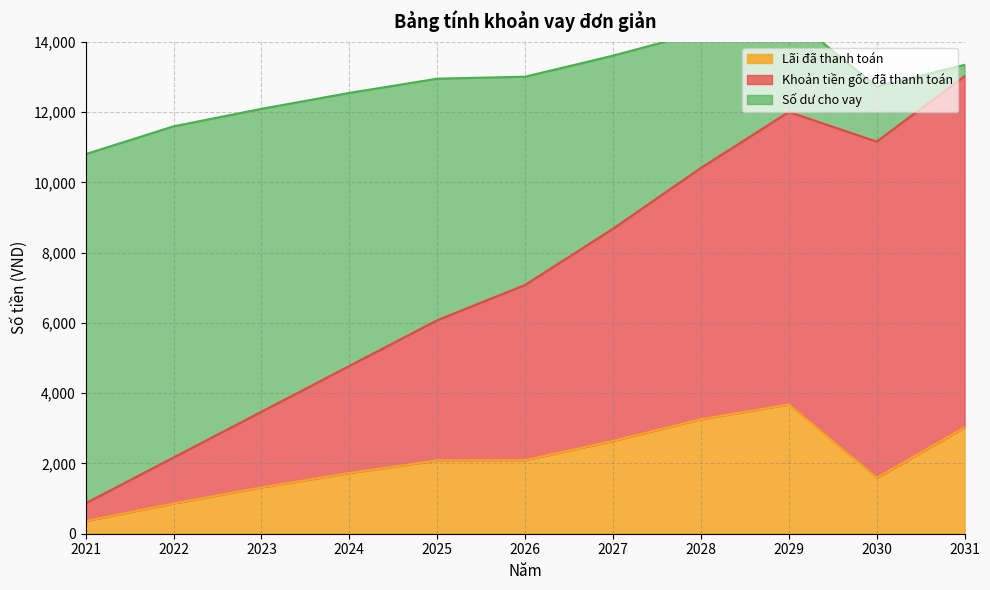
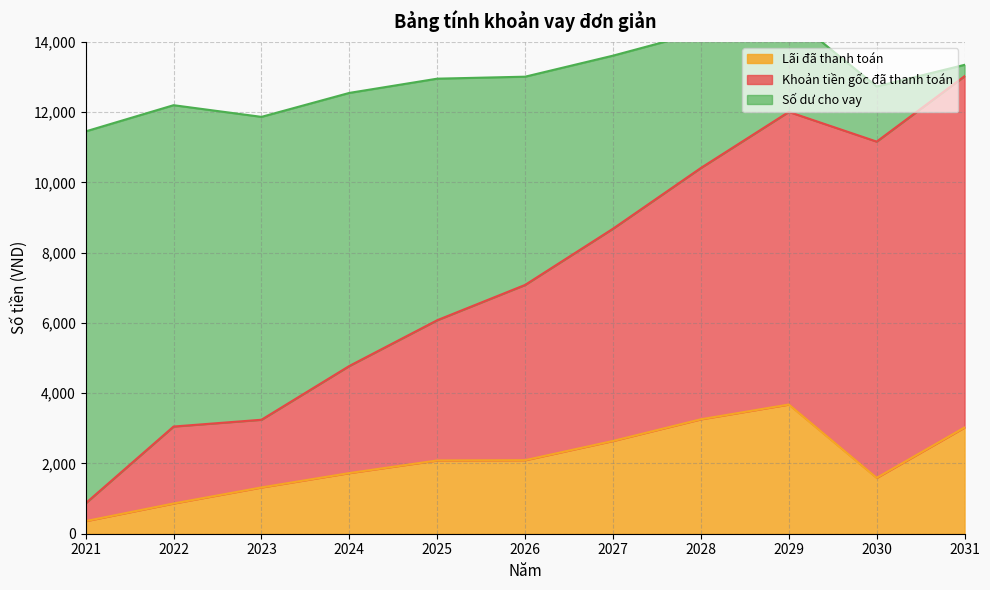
  {
    "Lãi đã thanh toán": {
      "2021": "400",
      "2022": "900",
      "2023": "1,300",
      "2024": "1,700",
      "2025": "2,100",
      "2026": "2,100",
      "2027": "2,600",
      "2028": "3,300",
      "2029": "3,700",
      "2030": "1,600",
      "2031": "3,000"
    },
    "Khoản tiền gốc đã thanh toán": {
      "2021": "500",
-     "2022": "1,300",
-     "2023": "2,200",
+     "2022": "2,200",
+     "2023": "1,900",
      "2024": "3,000",
      "2025": "4,000",
      "2026": "5,000",
      "2027": "6,000",
      "2028": "7,200",
      "2030": "9,600",
      "2031": "10,000"
    },
    "Số dư cho vay": {
-     "2021": "9,900",
-     "2022": "9,400",
+     "2021": "10,600",
+     "2022": "9,100",
      "2023": "8,600",
      "2024": "7,800",
      "2025": "6,900",
      "2026": "5,900",
      "2027": "4,900",
      "2031": "300"
    }
  }
